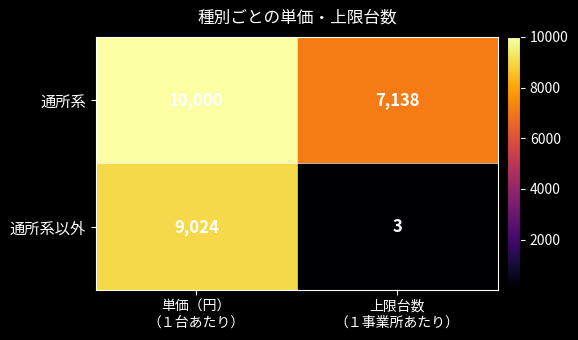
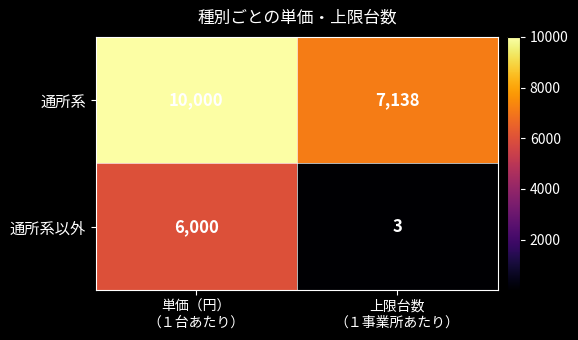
  {
    "通所系": {
      "単価（円） （１台あたり）": "10,000",
      "上限台数 （１事業所あたり）": "7,138"
    },
    "通所系以外": {
-     "単価（円） （１台あたり）": "9,024",
+     "単価（円） （１台あたり）": "6,000",
      "上限台数 （１事業所あたり）": "3"
    }
  }
